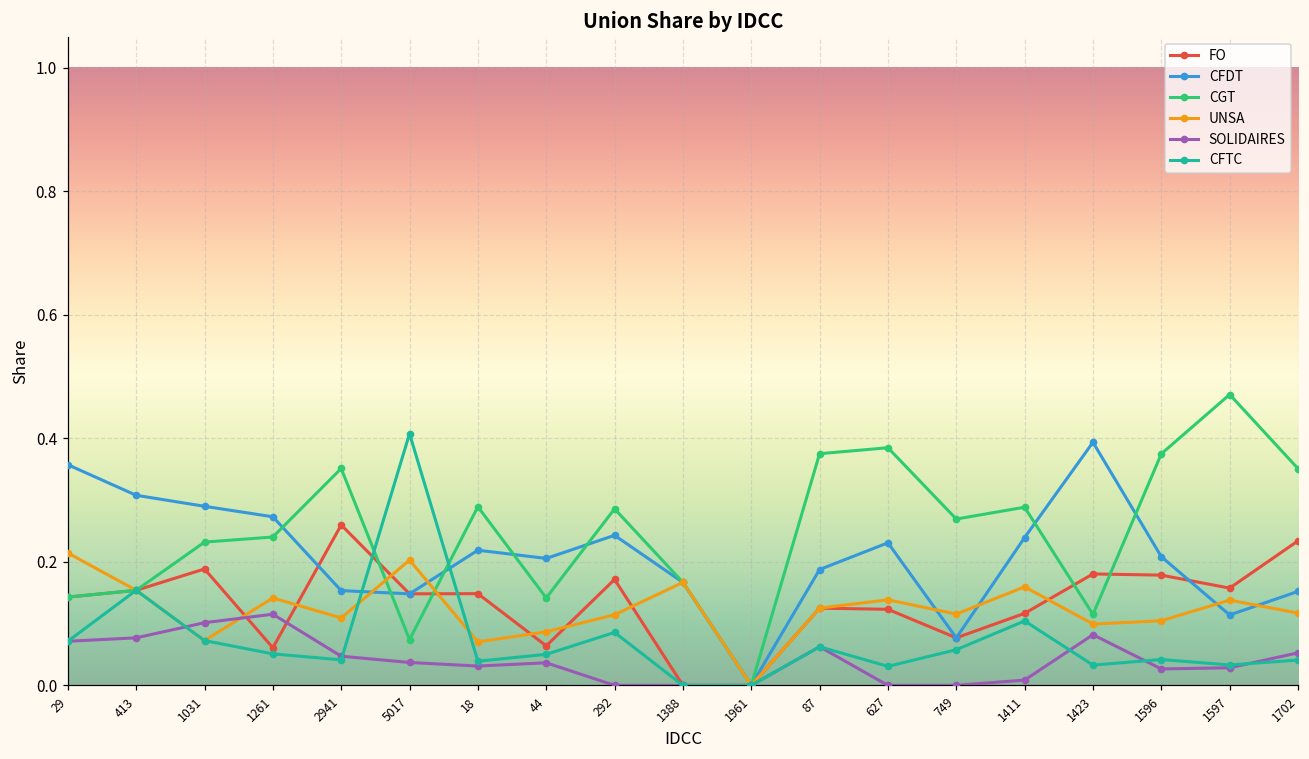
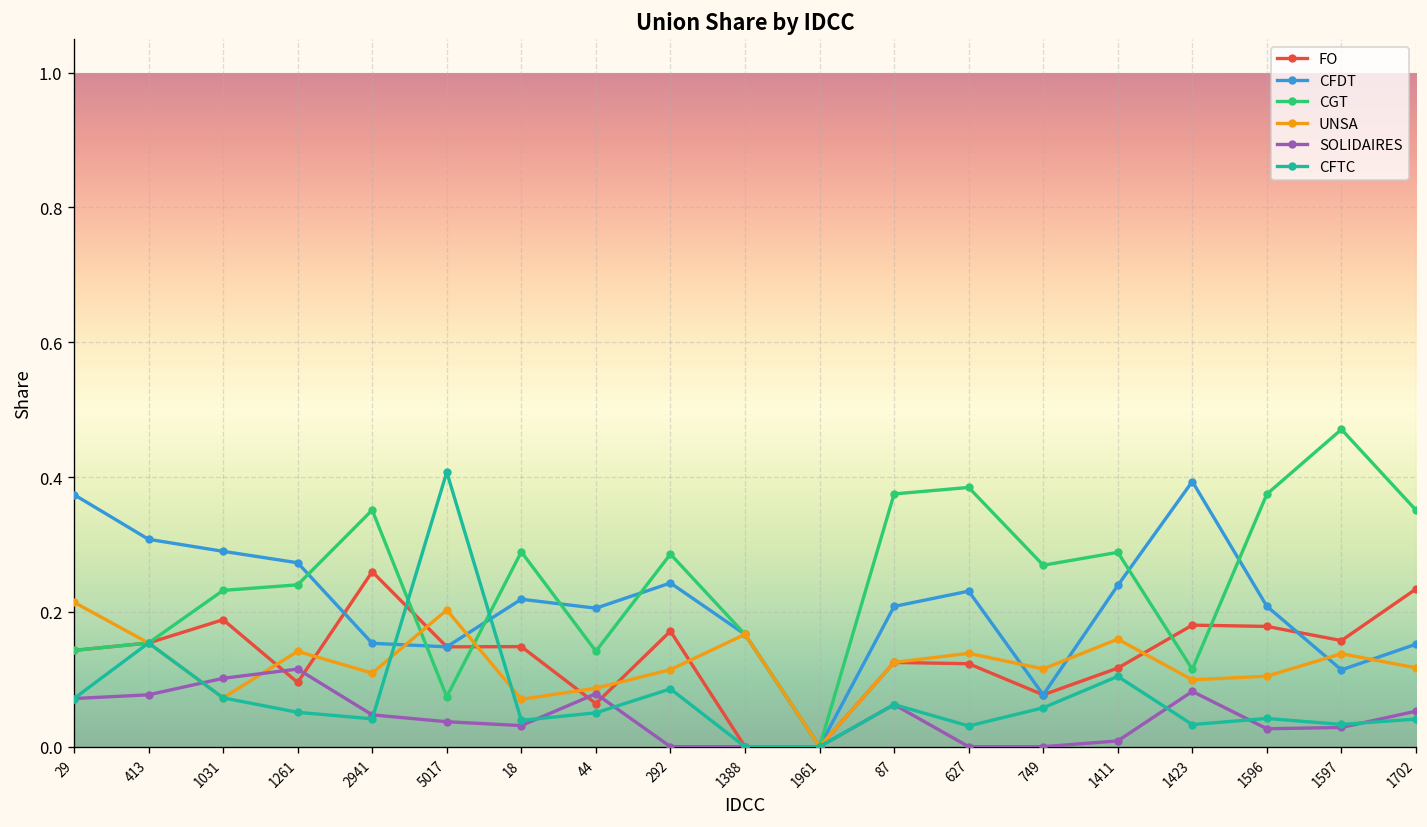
  {
    "FO": {
      "1031": 0.19,
-     "1261": 0.06,
+     "1261": 0.10,
      "2941": 0.26,
      "18": 0.15,
      "44": 0.06,
      "292": 0.17,
      "627": 0.12,
      "1411": 0.12,
      "1423": 0.18,
      "1596": 0.18,
      "1597": 0.16,
      "1702": 0.23
    },
    "CFDT": {
-     "29": 0.36,
+     "29": 0.37,
      "413": 0.31,
      "1031": 0.29,
      "1261": 0.27,
      "2941": 0.15,
      "18": 0.22,
      "44": 0.21,
      "292": 0.24,
-     "87": 0.19,
+     "87": 0.21,
      "627": 0.23,
      "1411": 0.24,
      "1423": 0.39,
      "1596": 0.21,
      "1597": 0.11,
      "1702": 0.15
    },
    "UNSA": {
      "29": 0.21,
      "1261": 0.14,
      "2941": 0.11,
      "5017": 0.20,
      "18": 0.07,
      "44": 0.09,
      "292": 0.11,
      "627": 0.14,
      "749": 0.12,
      "1411": 0.16,
      "1423": 0.10,
      "1596": 0.10,
      "1597": 0.14,
      "1702": 0.12
    },
    "SOLIDAIRES": {
      "413": 0.08,
      "1031": 0.10,
      "1261": 0.12,
      "2941": 0.05,
      "5017": 0.04,
      "18": 0.03,
-     "44": 0.04,
+     "44": 0.08,
      "292": 0.00,
      "627": 0.00,
      "749": 0.00,
      "1411": 0.01,
      "1423": 0.08,
      "1596": 0.03,
      "1597": 0.03,
      "1702": 0.05
    }
  }
